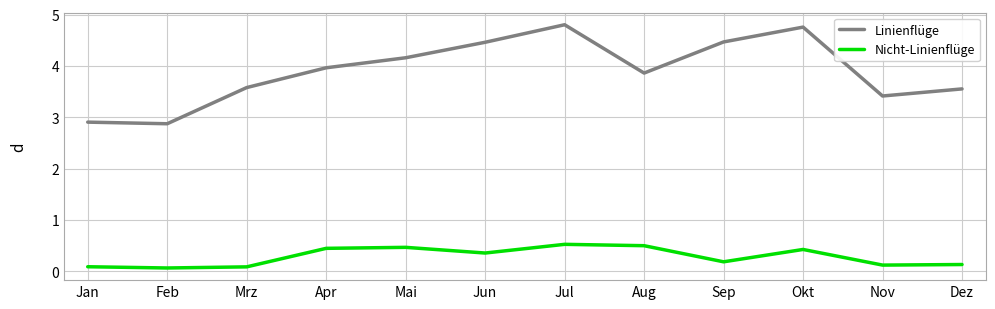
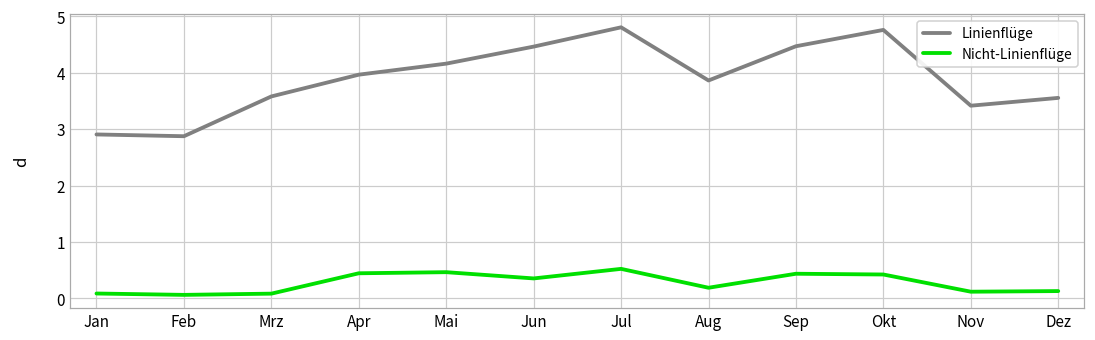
  {
    "Linienflüge": {
      "Jan": 2.9,
      "Feb": 2.9,
      "Mrz": 3.6,
      "Apr": 4.0,
      "Mai": 4.2,
      "Jun": 4.5,
      "Jul": 4.8,
      "Aug": 3.9,
      "Sep": 4.5,
      "Okt": 4.8,
      "Nov": 3.4,
      "Dez": 3.6
    },
    "Nicht-Linienflüge": {
      "Jan": 0.1,
      "Feb": 0.1,
      "Mrz": 0.1,
      "Apr": 0.4,
      "Mai": 0.5,
      "Jun": 0.4,
      "Jul": 0.5,
-     "Aug": 0.5,
-     "Sep": 0.2,
+     "Aug": 0.2,
+     "Sep": 0.4,
      "Okt": 0.4,
      "Nov": 0.1,
      "Dez": 0.1
    }
  }
